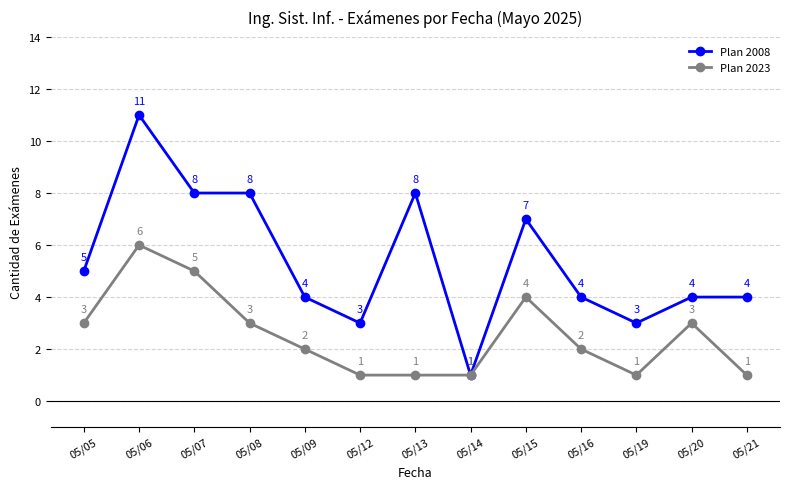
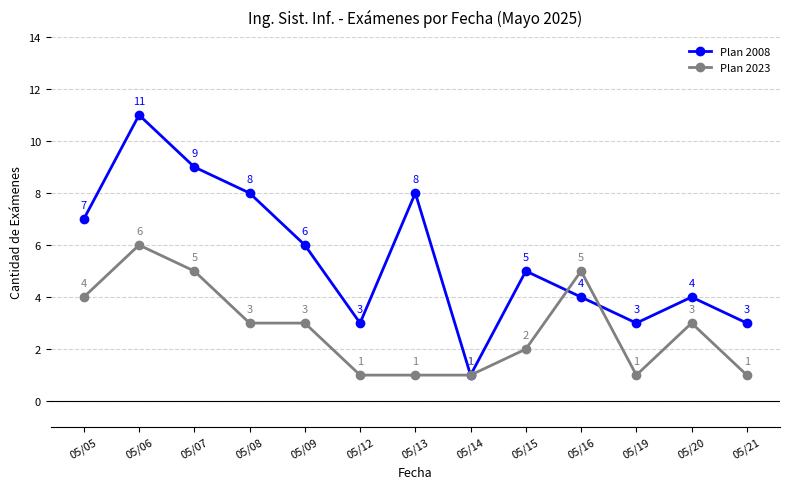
  {
    "Plan 2008": {
-     "05/05": 5,
+     "05/05": 7,
      "05/06": 11,
-     "05/07": 8,
+     "05/07": 9,
      "05/08": 8,
-     "05/09": 4,
+     "05/09": 6,
      "05/12": 3,
      "05/13": 8,
-     "05/15": 7,
+     "05/15": 5,
      "05/16": 4,
      "05/19": 3,
      "05/20": 4,
-     "05/21": 4
+     "05/21": 3
    },
    "Plan 2023": {
-     "05/05": 3,
+     "05/05": 4,
      "05/06": 6,
      "05/07": 5,
      "05/08": 3,
-     "05/09": 2,
+     "05/09": 3,
      "05/12": 1,
      "05/13": 1,
-     "05/15": 4,
-     "05/16": 2,
+     "05/15": 2,
+     "05/16": 5,
      "05/19": 1,
      "05/20": 3,
      "05/21": 1
    }
  }
